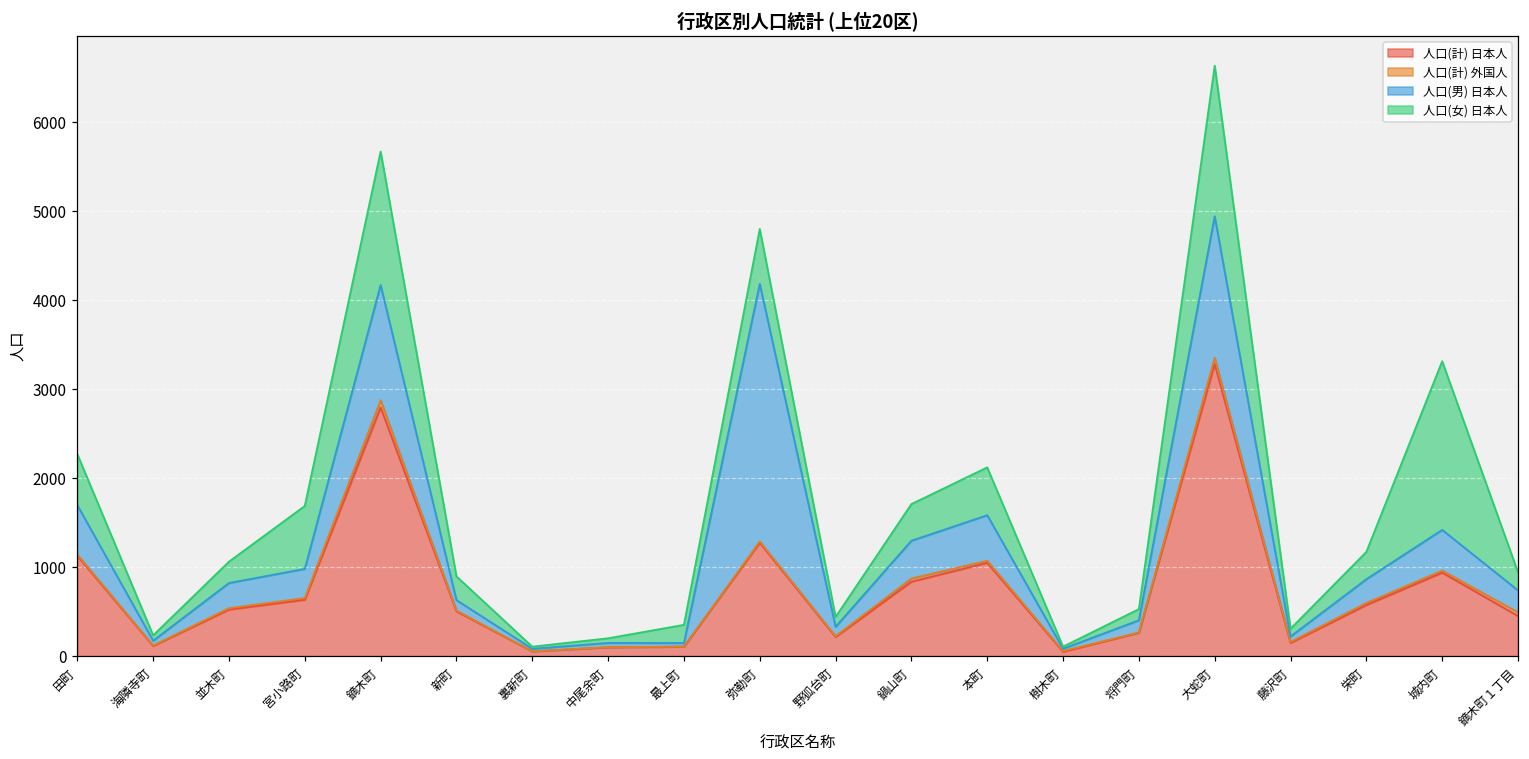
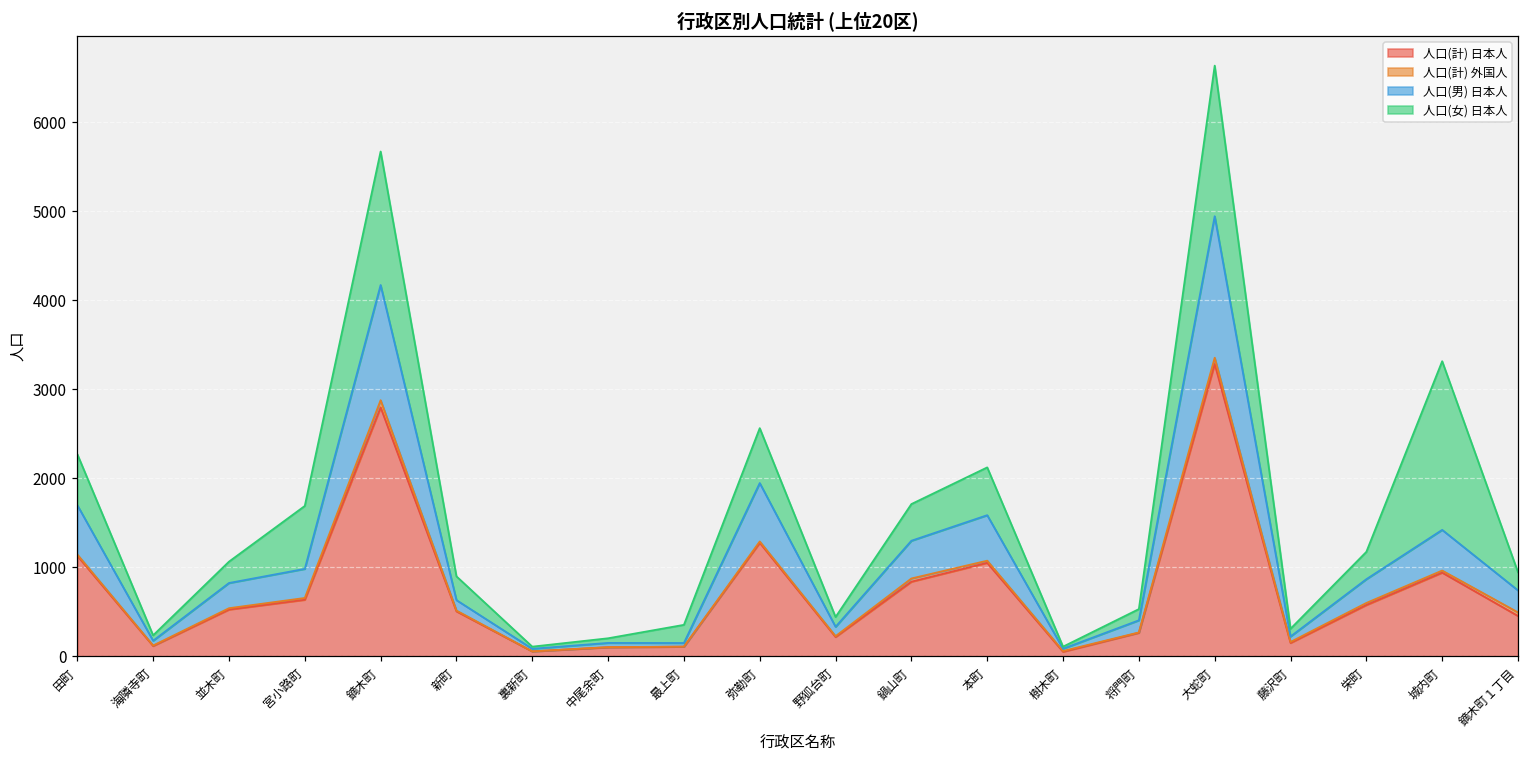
  {
    "人口(男) 日本人": {
      "田町": 600,
      "海隣寺町": 100,
      "並木町": 300,
      "宮小路町": 300,
      "鏑木町": 1300,
      "新町": 100,
      "中尾余町": 0,
      "最上町": 0,
-     "弥勒町": 2900,
+     "弥勒町": 700,
      "野狐台町": 100,
      "鍋山町": 400,
      "本町": 500,
      "将門町": 100,
      "大蛇町": 1600,
      "藤沢町": 100,
      "栄町": 300,
      "城内町": 500,
      "鏑木町１丁目": 200
    },
    "人口(女) 日本人": {
      "田町": 600,
      "海隣寺町": 100,
      "並木町": 200,
      "宮小路町": 700,
      "鏑木町": 1500,
      "新町": 300,
      "中尾余町": 100,
      "最上町": 200,
      "弥勒町": 600,
      "野狐台町": 100,
      "鍋山町": 400,
      "本町": 500,
      "将門町": 100,
      "大蛇町": 1700,
      "藤沢町": 100,
      "栄町": 300,
      "城内町": 1900,
      "鏑木町１丁目": 200
    }
  }
